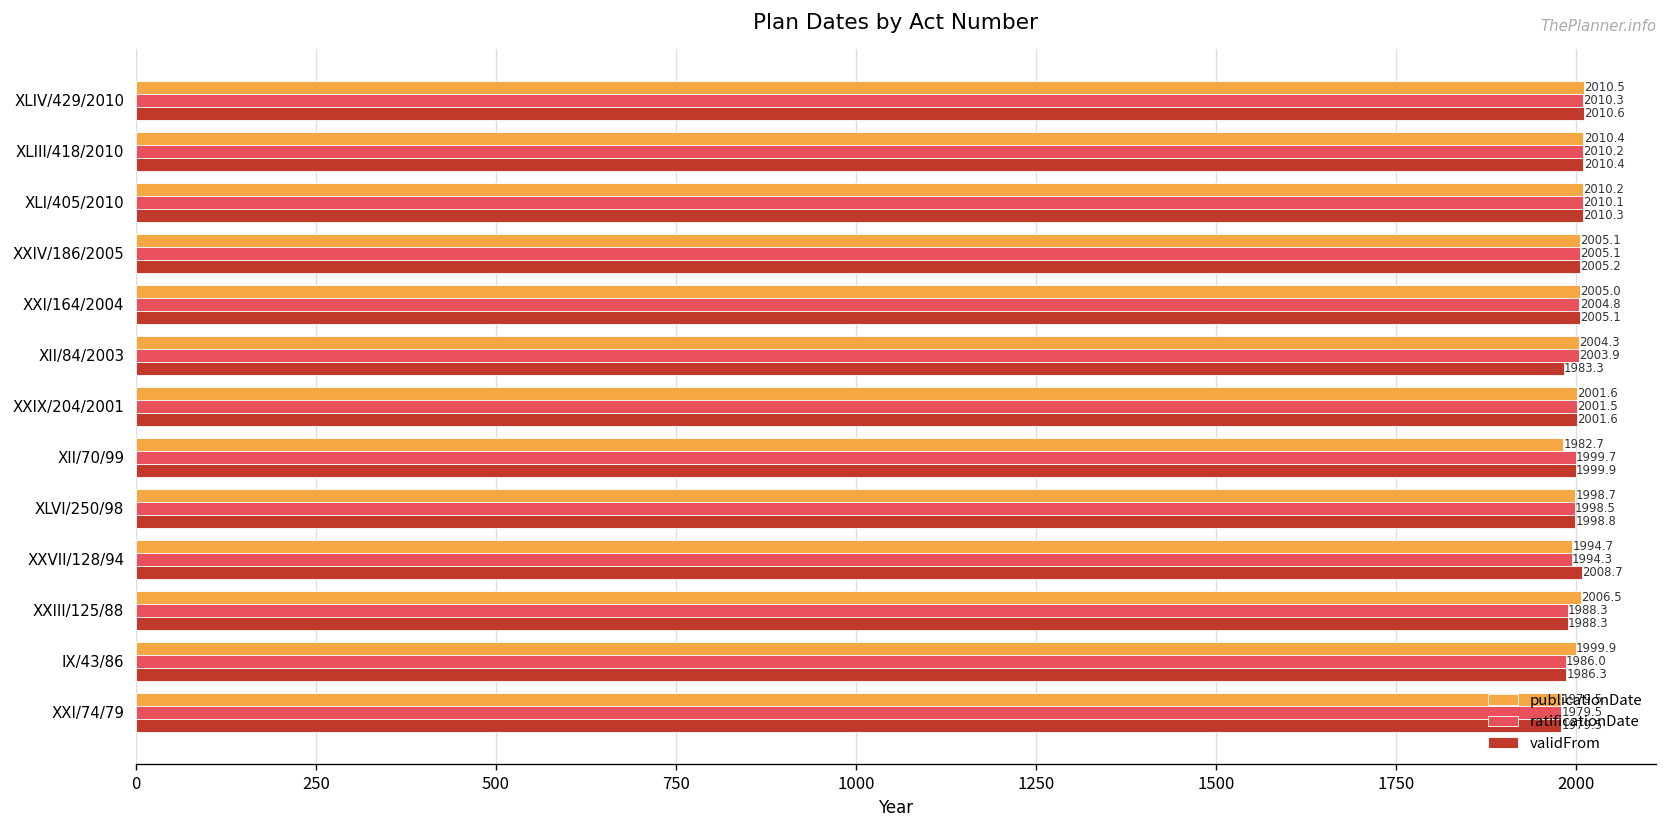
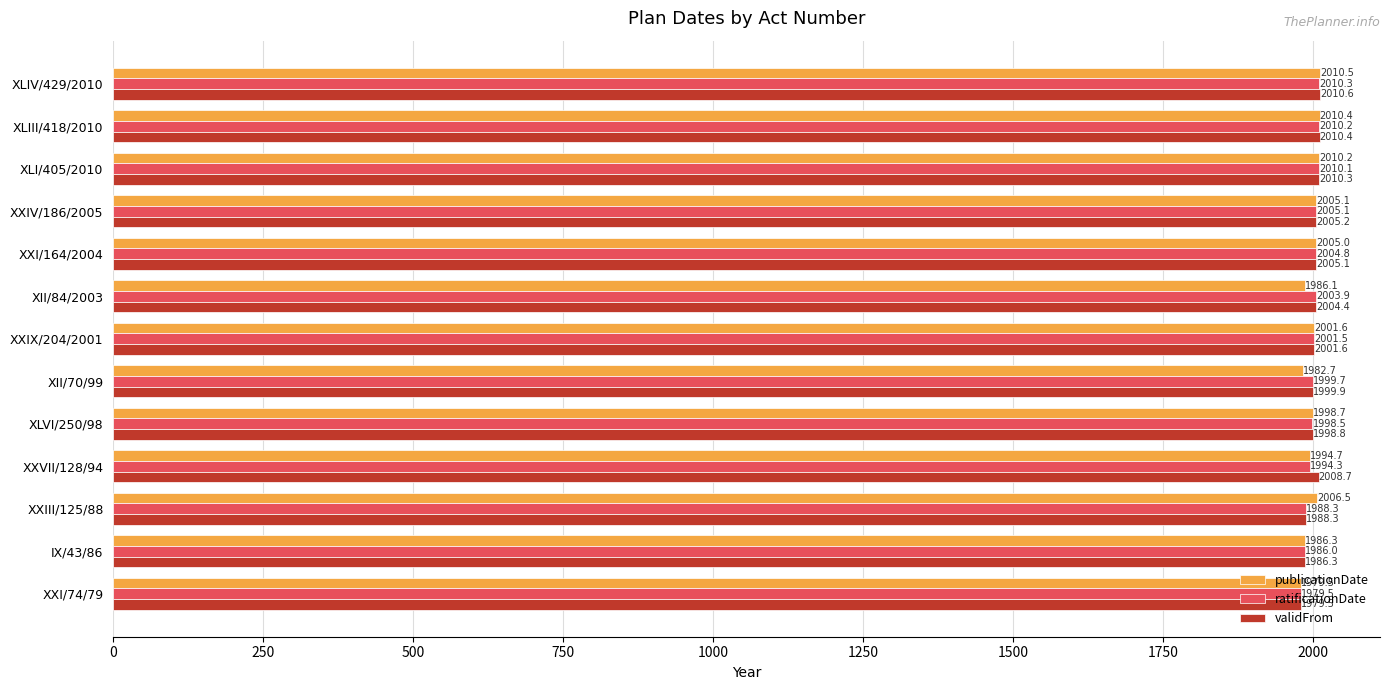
  {
    "publicationDate": {
      "XLIV/429/2010": 2010.5,
      "XLIII/418/2010": 2010.4,
      "XLI/405/2010": 2010.2,
      "XXIV/186/2005": 2005.1,
      "XXI/164/2004": 2005.0,
-     "XII/84/2003": 2004.3,
+     "XII/84/2003": 1986.1,
      "XXIX/204/2001": 2001.6,
      "XII/70/99": 1982.7,
      "XLVI/250/98": 1998.7,
      "XXVII/128/94": 1994.7,
      "XXIII/125/88": 2006.5,
-     "IX/43/86": 1999.9,
+     "IX/43/86": 1986.3,
      "XXI/74/79": 1979.5
    },
    "ratificationDate": {
      "XLIV/429/2010": 2010.3,
      "XLIII/418/2010": 2010.2,
      "XLI/405/2010": 2010.1,
      "XXIV/186/2005": 2005.1,
      "XXI/164/2004": 2004.8,
      "XII/84/2003": 2003.9,
      "XXIX/204/2001": 2001.5,
      "XII/70/99": 1999.7,
      "XLVI/250/98": 1998.5,
      "XXVII/128/94": 1994.3,
      "XXIII/125/88": 1988.3,
      "IX/43/86": 1986.0,
      "XXI/74/79": 1979.5
    },
    "validFrom": {
      "XLIV/429/2010": 2010.6,
      "XLIII/418/2010": 2010.4,
      "XLI/405/2010": 2010.3,
      "XXIV/186/2005": 2005.2,
      "XXI/164/2004": 2005.1,
-     "XII/84/2003": 1983.3,
+     "XII/84/2003": 2004.4,
      "XXIX/204/2001": 2001.6,
      "XII/70/99": 1999.9,
      "XLVI/250/98": 1998.8,
      "XXVII/128/94": 2008.7,
      "XXIII/125/88": 1988.3,
      "IX/43/86": 1986.3,
      "XXI/74/79": 1979.5
    }
  }
